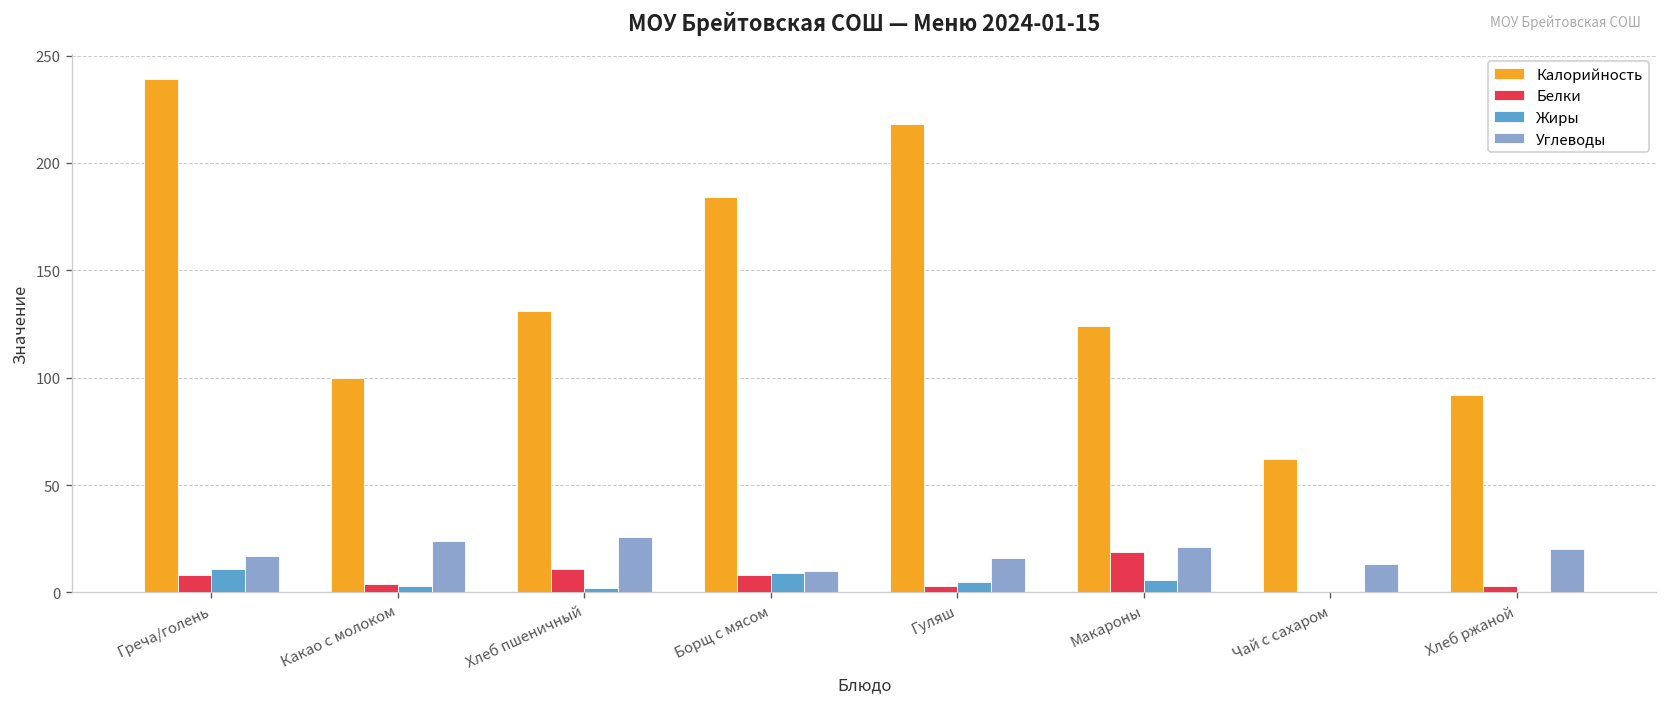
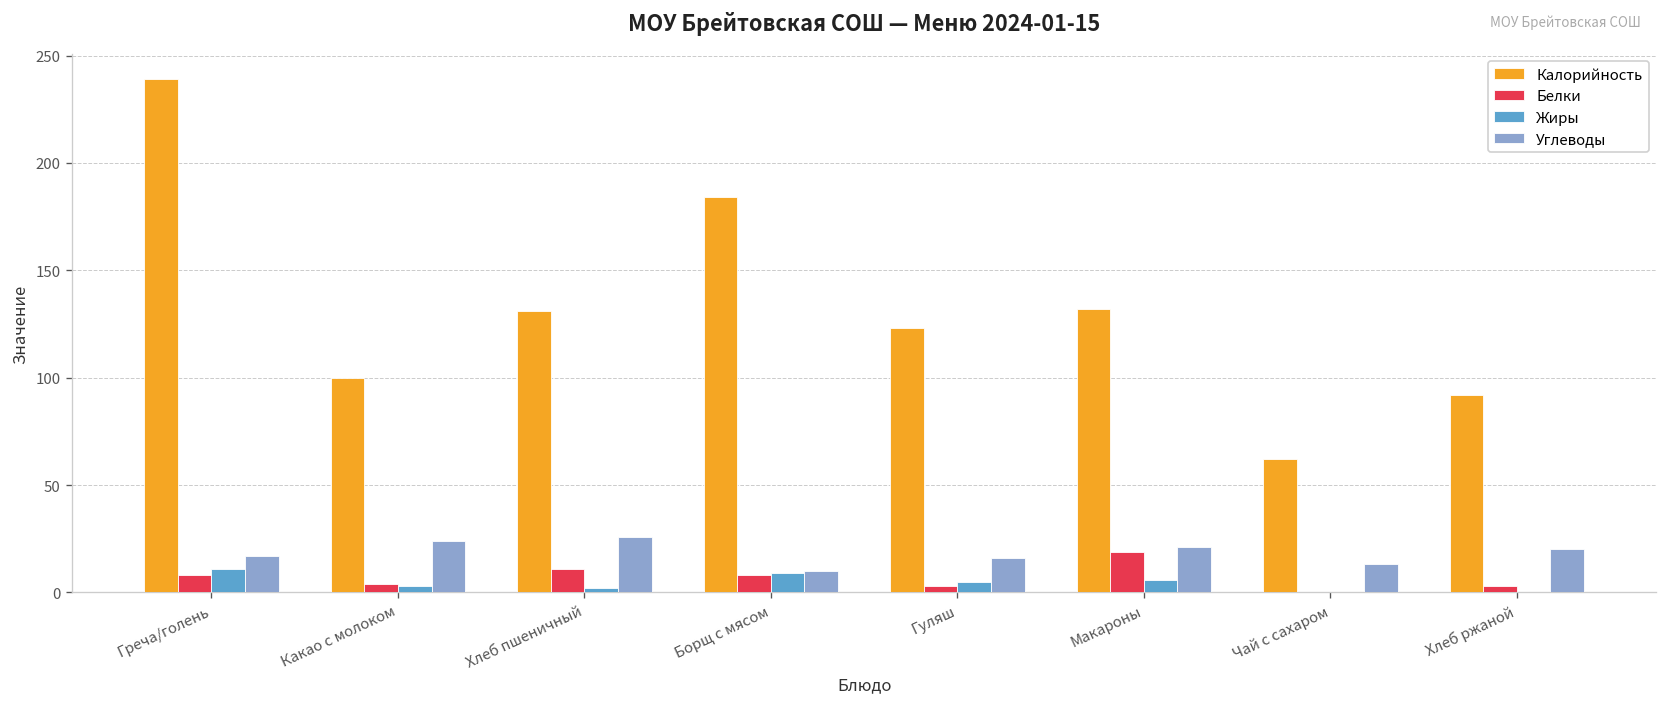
  {
    "Калорийность": {
      "Греча/голень": 239,
      "Какао с молоком": 100,
      "Хлеб пшеничный": 131,
      "Борщ с мясом": 184,
-     "Гуляш": 218,
-     "Макароны": 124,
+     "Гуляш": 123,
+     "Макароны": 132,
      "Чай с сахаром": 62,
      "Хлеб ржаной": 92
    },
    "Белки": {
      "Греча/голень": 8,
      "Какао с молоком": 4,
      "Хлеб пшеничный": 11,
      "Борщ с мясом": 8,
      "Гуляш": 3,
      "Макароны": 19,
      "Чай с сахаром": 0,
      "Хлеб ржаной": 3
    }
  }
